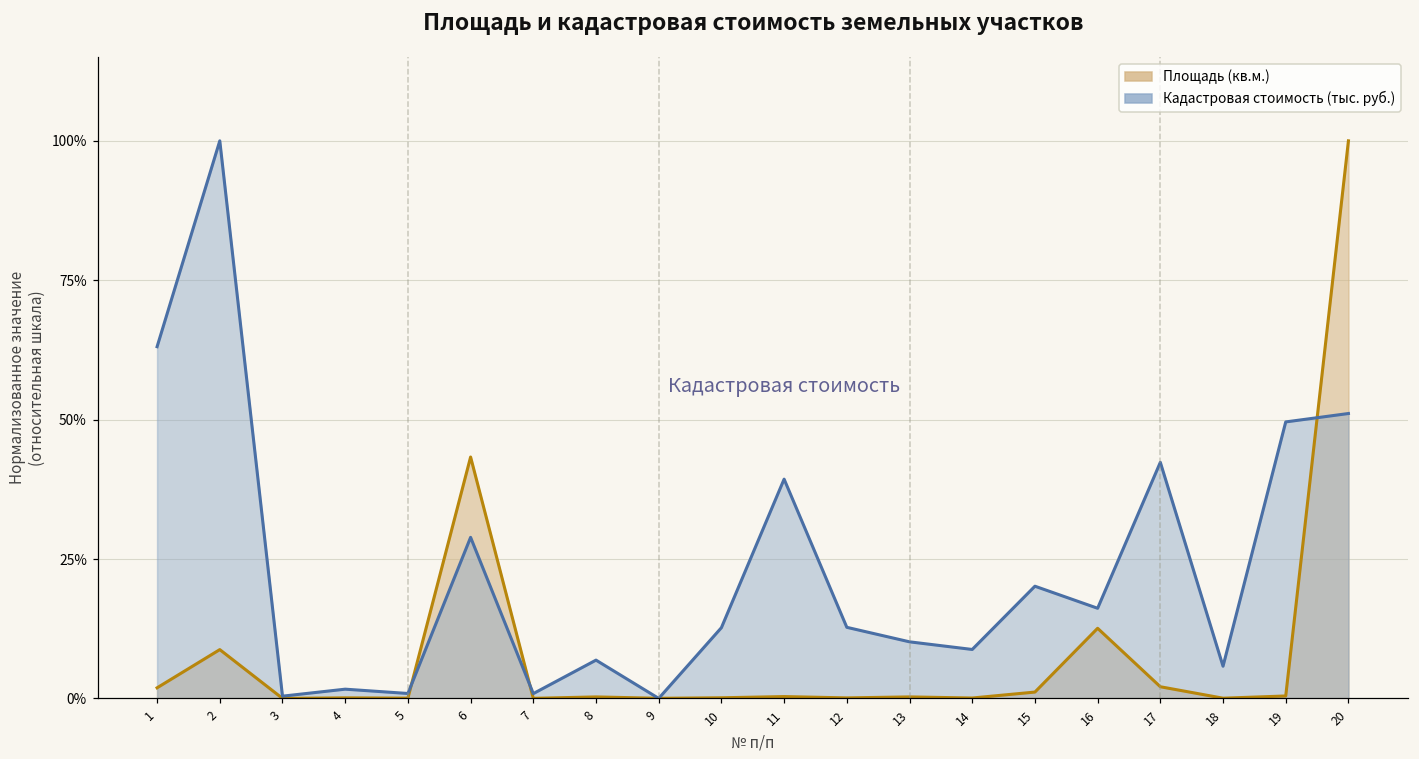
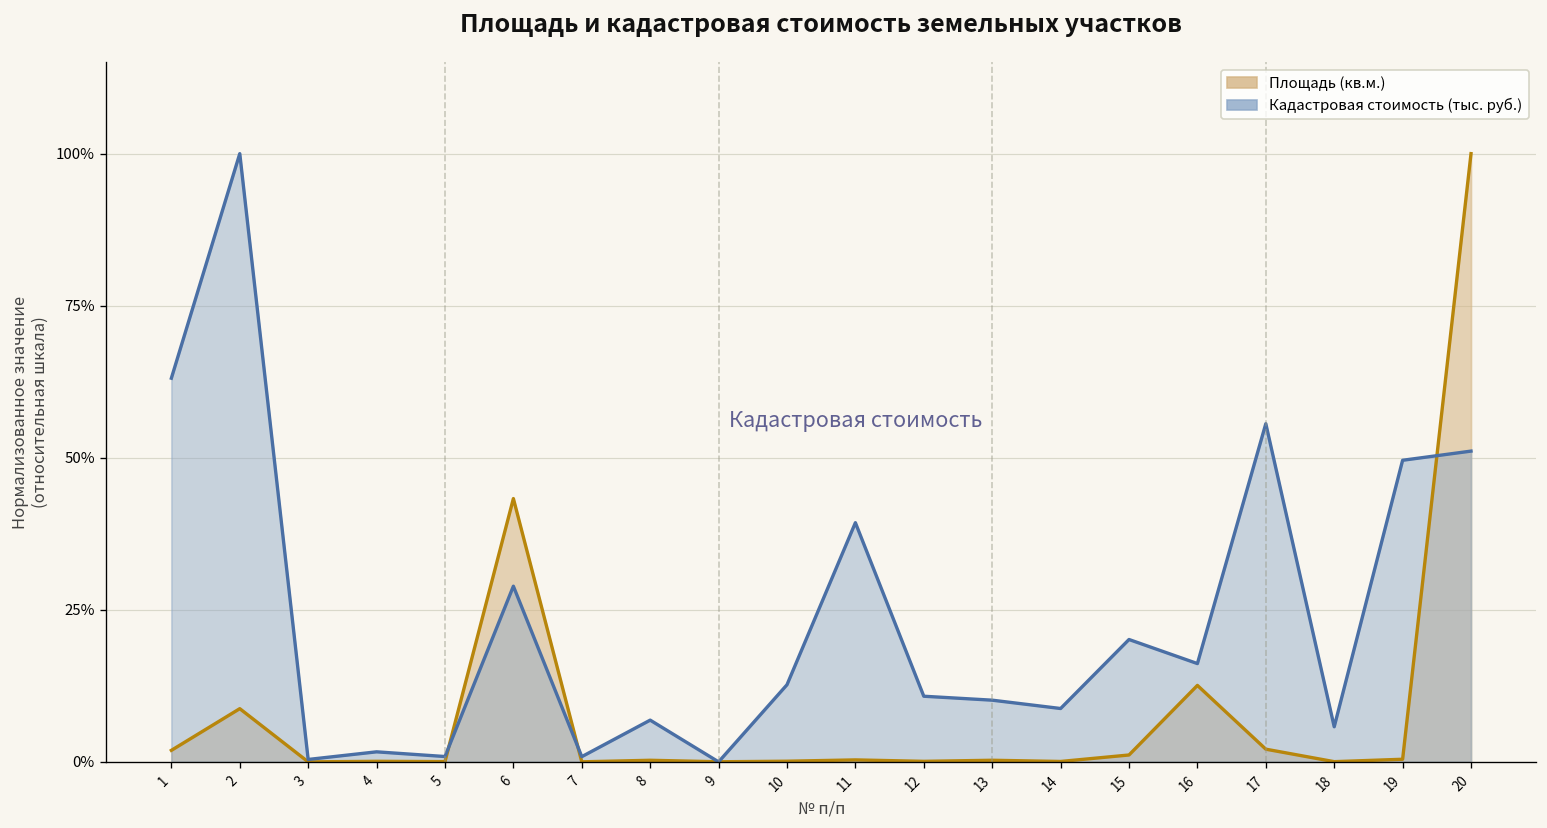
  {
    "Площадь (кв.м.)": {
      "1": "2%",
      "2": "9%",
      "4": "0%",
      "5": "0%",
      "6": "43%",
      "7": "0%",
      "8": "0%",
      "10": "0%",
      "11": "0%",
      "12": "0%",
      "13": "0%",
      "14": "0%",
      "15": "1%",
      "16": "13%",
      "17": "2%",
      "18": "0%",
      "19": "0%",
      "20": "100%"
    },
    "Кадастровая стоимость (тыс. руб.)": {
      "1": "63%",
      "2": "100%",
      "4": "2%",
      "5": "1%",
      "6": "29%",
      "7": "1%",
      "8": "7%",
      "10": "13%",
      "11": "39%",
-     "12": "13%",
+     "12": "11%",
      "13": "10%",
      "14": "9%",
      "15": "20%",
      "16": "16%",
-     "17": "42%",
+     "17": "56%",
      "18": "6%",
      "19": "50%",
      "20": "51%"
    }
  }
